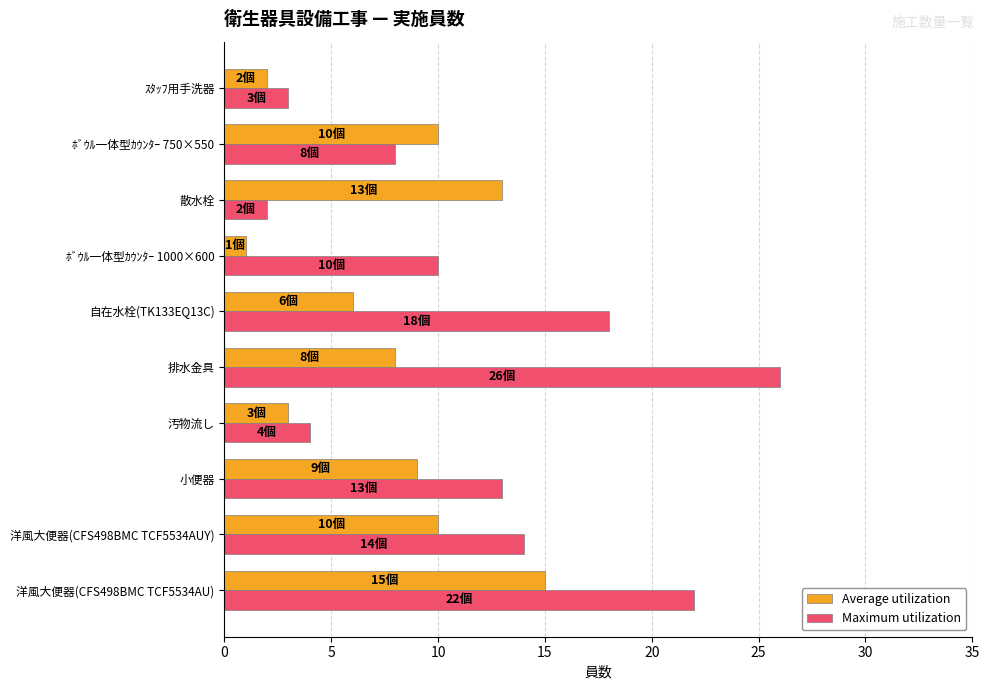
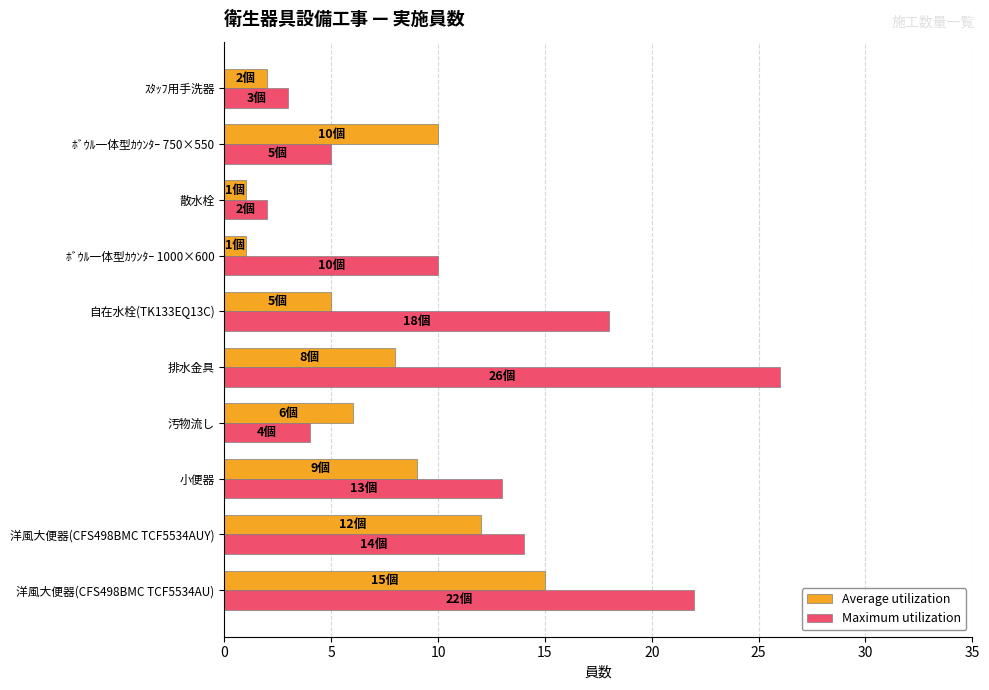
  {
    "Average utilization": {
      "ｽﾀｯﾌ用手洗器": "2個",
      "ﾎﾞｳﾙ一体型ｶｳﾝﾀｰ 750×550": "10個",
-     "散水栓": "13個",
+     "散水栓": "1個",
      "ﾎﾞｳﾙ一体型ｶｳﾝﾀｰ 1000×600": "1個",
-     "自在水栓(TK133EQ13C)": "6個",
+     "自在水栓(TK133EQ13C)": "5個",
      "排水金具": "8個",
-     "汚物流し": "3個",
+     "汚物流し": "6個",
      "小便器": "9個",
-     "洋風大便器(CFS498BMC TCF5534AUY)": "10個",
+     "洋風大便器(CFS498BMC TCF5534AUY)": "12個",
      "洋風大便器(CFS498BMC TCF5534AU)": "15個"
    },
    "Maximum utilization": {
      "ｽﾀｯﾌ用手洗器": "3個",
-     "ﾎﾞｳﾙ一体型ｶｳﾝﾀｰ 750×550": "8個",
+     "ﾎﾞｳﾙ一体型ｶｳﾝﾀｰ 750×550": "5個",
      "散水栓": "2個",
      "ﾎﾞｳﾙ一体型ｶｳﾝﾀｰ 1000×600": "10個",
      "自在水栓(TK133EQ13C)": "18個",
      "排水金具": "26個",
      "汚物流し": "4個",
      "小便器": "13個",
      "洋風大便器(CFS498BMC TCF5534AUY)": "14個",
      "洋風大便器(CFS498BMC TCF5534AU)": "22個"
    }
  }
